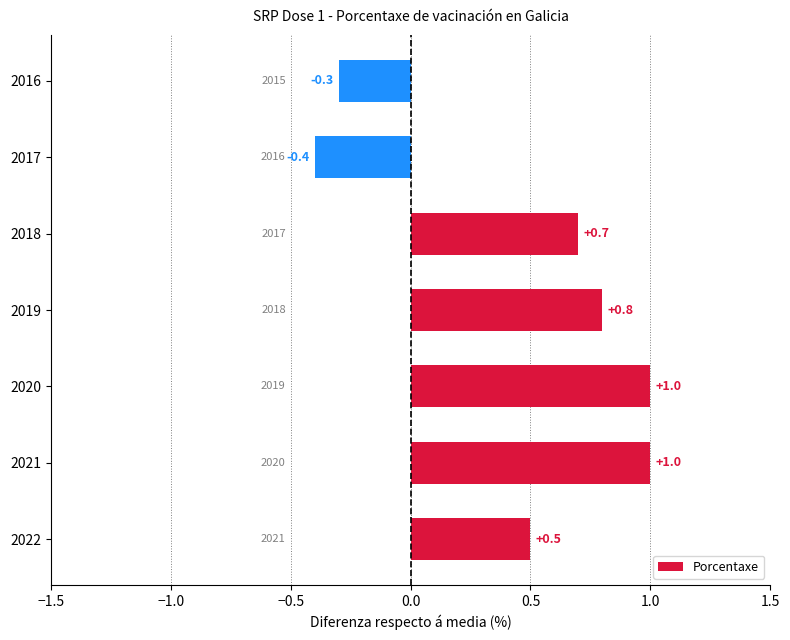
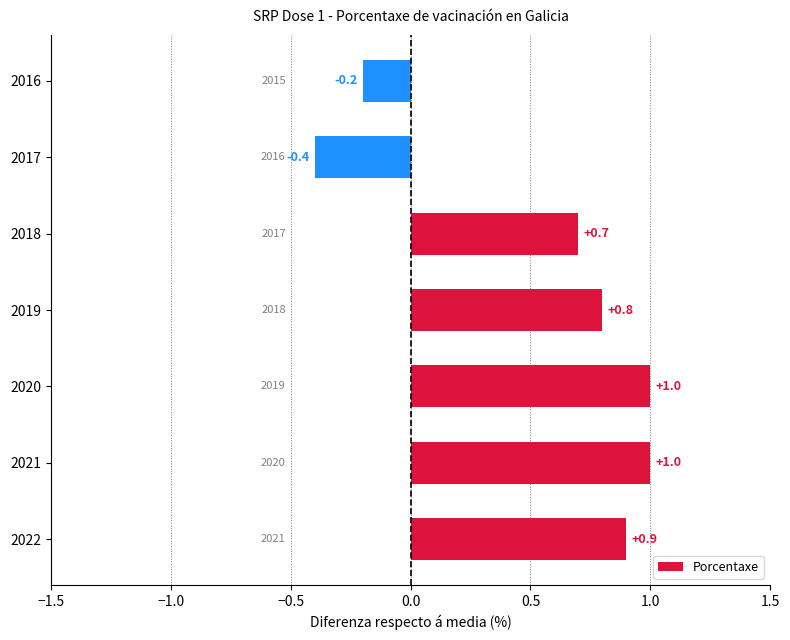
  {
-   "2016": "-0.3",
+   "2016": "-0.2",
    "2017": "-0.4",
    "2018": "+0.7",
    "2019": "+0.8",
    "2020": "+1.0",
    "2021": "+1.0",
-   "2022": "+0.5"
+   "2022": "+0.9"
  }
